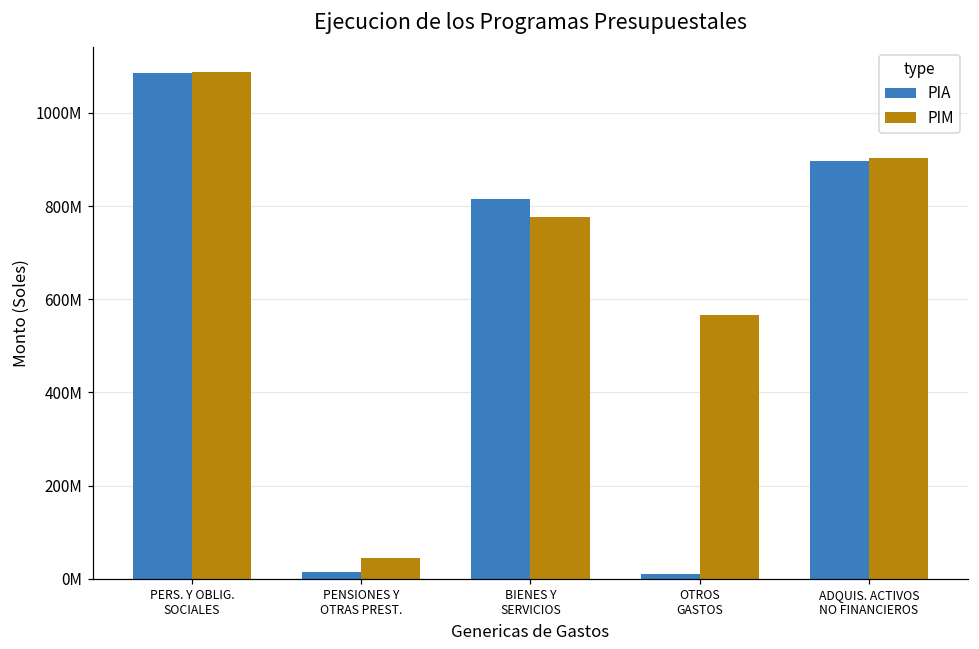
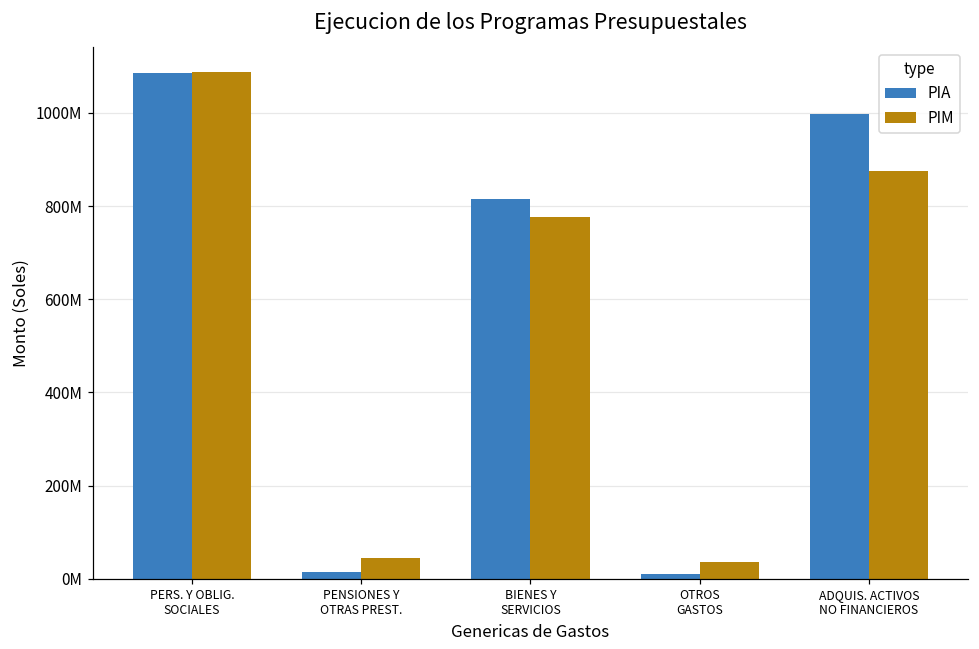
  {
    "PIA": {
      "PERS. Y OBLIG. SOCIALES": 1090000000,
      "PENSIONES Y OTRAS PREST.": 10000000,
      "BIENES Y SERVICIOS": 820000000,
      "OTROS GASTOS": 10000000,
-     "ADQUIS. ACTIVOS NO FINANCIEROS": 900000000
+     "ADQUIS. ACTIVOS NO FINANCIEROS": 1000000000
    },
    "PIM": {
      "PERS. Y OBLIG. SOCIALES": 1090000000,
      "PENSIONES Y OTRAS PREST.": 40000000,
      "BIENES Y SERVICIOS": 780000000,
-     "OTROS GASTOS": 570000000,
-     "ADQUIS. ACTIVOS NO FINANCIEROS": 900000000
+     "OTROS GASTOS": 40000000,
+     "ADQUIS. ACTIVOS NO FINANCIEROS": 880000000
    }
  }
